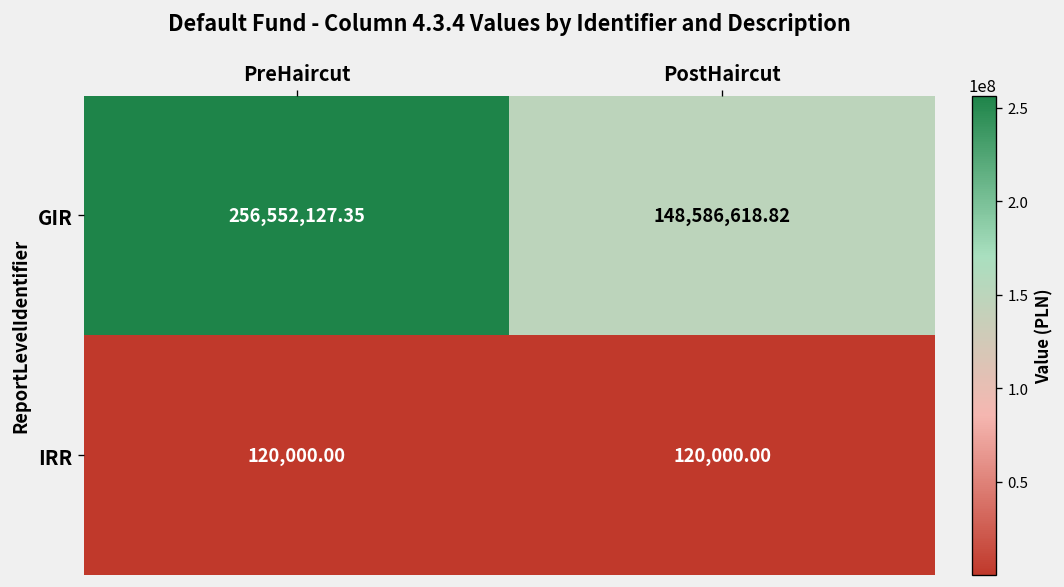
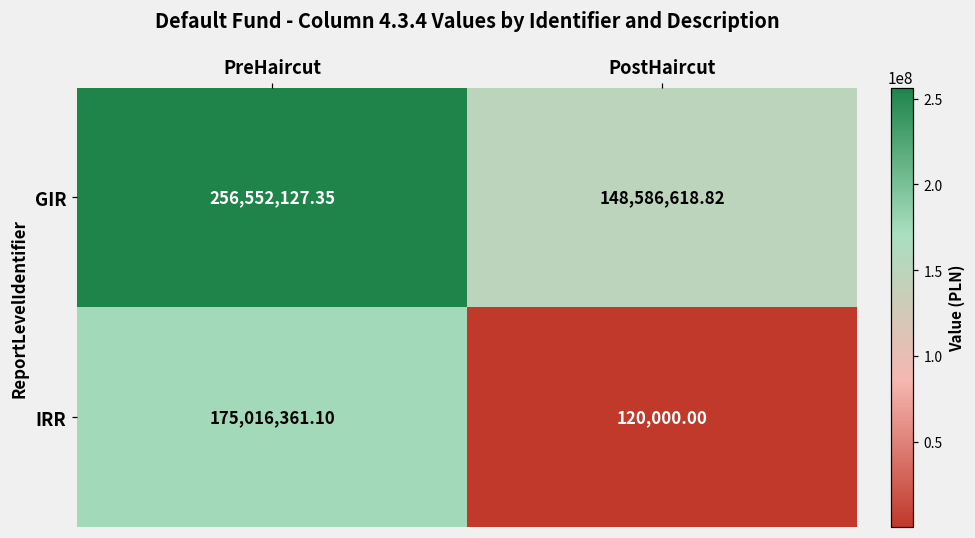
  {
    "GIR": {
      "PreHaircut": "256,552,127.35",
      "PostHaircut": "148,586,618.82"
    },
    "IRR": {
-     "PreHaircut": "120,000.00",
+     "PreHaircut": "175,016,361.10",
      "PostHaircut": "120,000.00"
    }
  }
